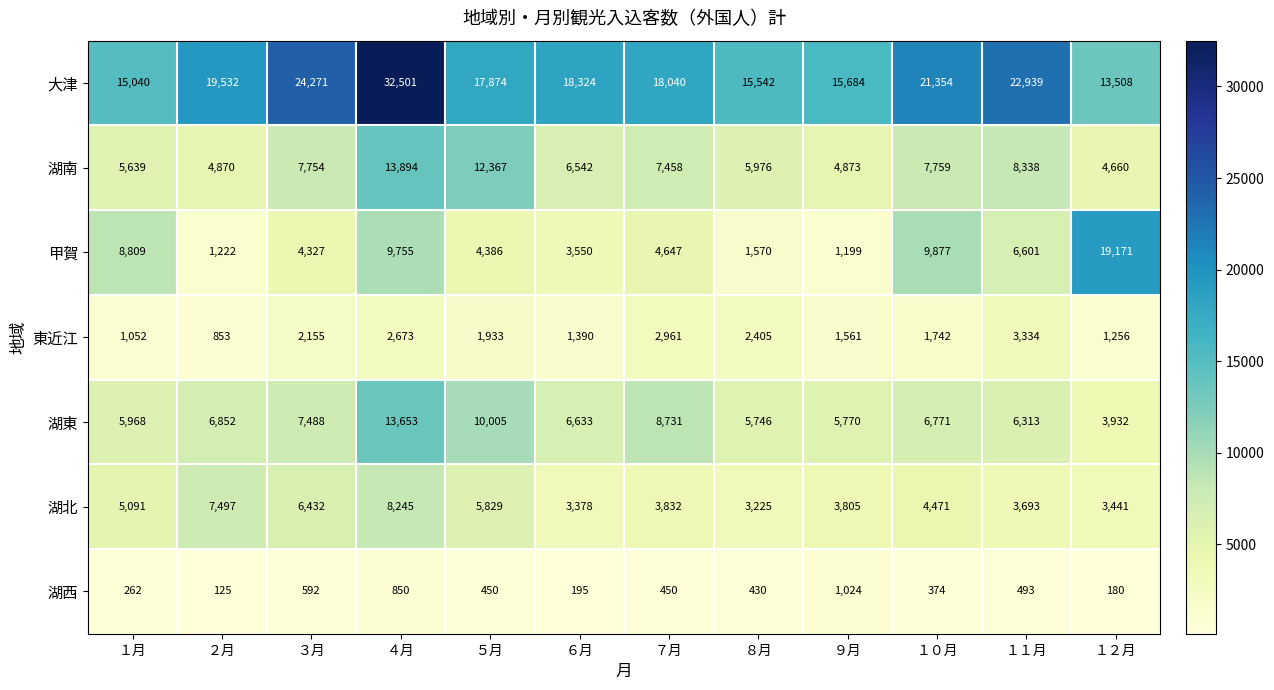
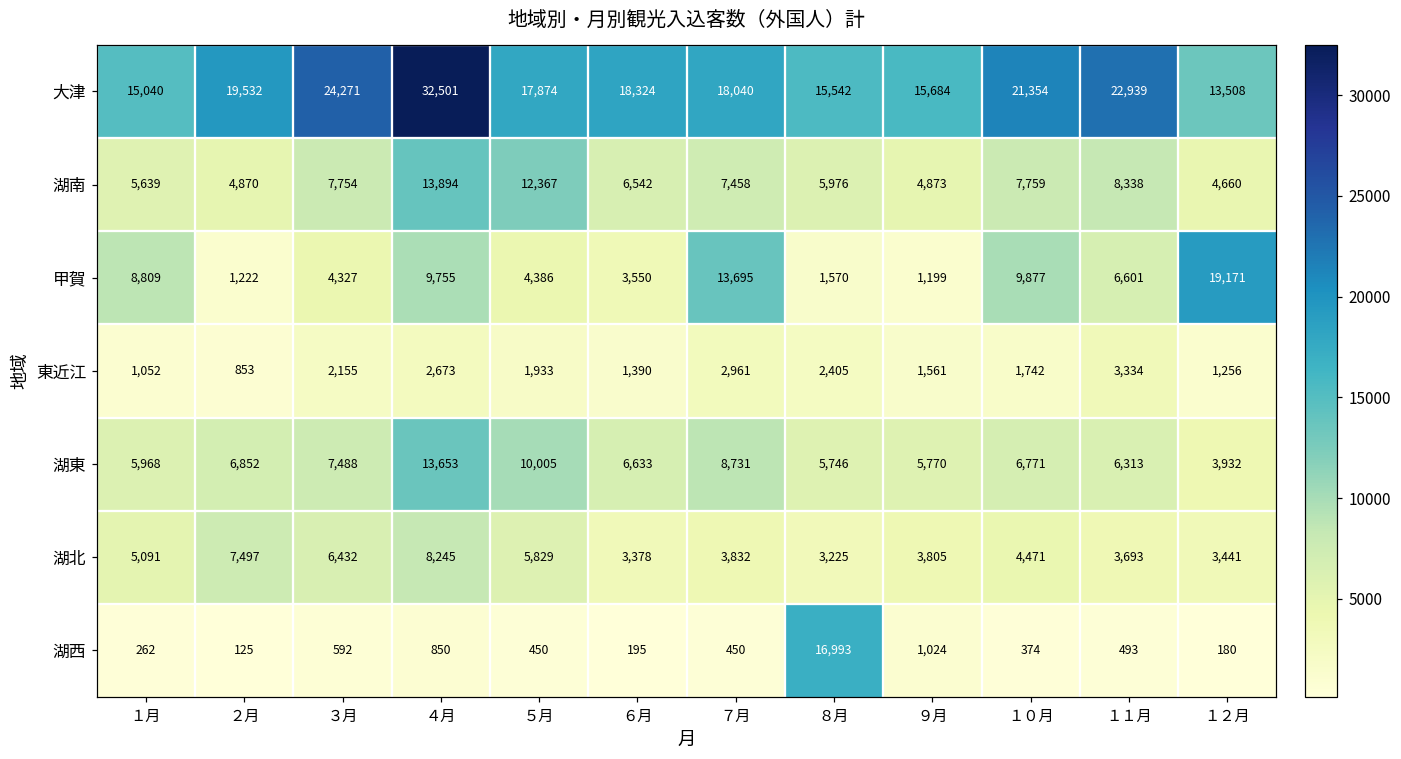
  {
    "大津": {
      "１月": "15,040",
      "２月": "19,532",
      "３月": "24,271",
      "４月": "32,501",
      "５月": "17,874",
      "６月": "18,324",
      "７月": "18,040",
      "８月": "15,542",
      "９月": "15,684",
      "１０月": "21,354",
      "１１月": "22,939",
      "１２月": "13,508"
    },
    "湖南": {
      "１月": "5,639",
      "２月": "4,870",
      "３月": "7,754",
      "４月": "13,894",
      "５月": "12,367",
      "６月": "6,542",
      "７月": "7,458",
      "８月": "5,976",
      "９月": "4,873",
      "１０月": "7,759",
      "１１月": "8,338",
      "１２月": "4,660"
    },
    "甲賀": {
      "１月": "8,809",
      "２月": "1,222",
      "３月": "4,327",
      "４月": "9,755",
      "５月": "4,386",
      "６月": "3,550",
-     "７月": "4,647",
+     "７月": "13,695",
      "８月": "1,570",
      "９月": "1,199",
      "１０月": "9,877",
      "１１月": "6,601",
      "１２月": "19,171"
    },
    "東近江": {
      "１月": "1,052",
      "２月": "853",
      "３月": "2,155",
      "４月": "2,673",
      "５月": "1,933",
      "６月": "1,390",
      "７月": "2,961",
      "８月": "2,405",
      "９月": "1,561",
      "１０月": "1,742",
      "１１月": "3,334",
      "１２月": "1,256"
    },
    "湖東": {
      "１月": "5,968",
      "２月": "6,852",
      "３月": "7,488",
      "４月": "13,653",
      "５月": "10,005",
      "６月": "6,633",
      "７月": "8,731",
      "８月": "5,746",
      "９月": "5,770",
      "１０月": "6,771",
      "１１月": "6,313",
      "１２月": "3,932"
    },
    "湖北": {
      "１月": "5,091",
      "２月": "7,497",
      "３月": "6,432",
      "４月": "8,245",
      "５月": "5,829",
      "６月": "3,378",
      "７月": "3,832",
      "８月": "3,225",
      "９月": "3,805",
      "１０月": "4,471",
      "１１月": "3,693",
      "１２月": "3,441"
    },
    "湖西": {
      "１月": "262",
      "２月": "125",
      "３月": "592",
      "４月": "850",
      "５月": "450",
      "６月": "195",
      "７月": "450",
-     "８月": "430",
+     "８月": "16,993",
      "９月": "1,024",
      "１０月": "374",
      "１１月": "493",
      "１２月": "180"
    }
  }
